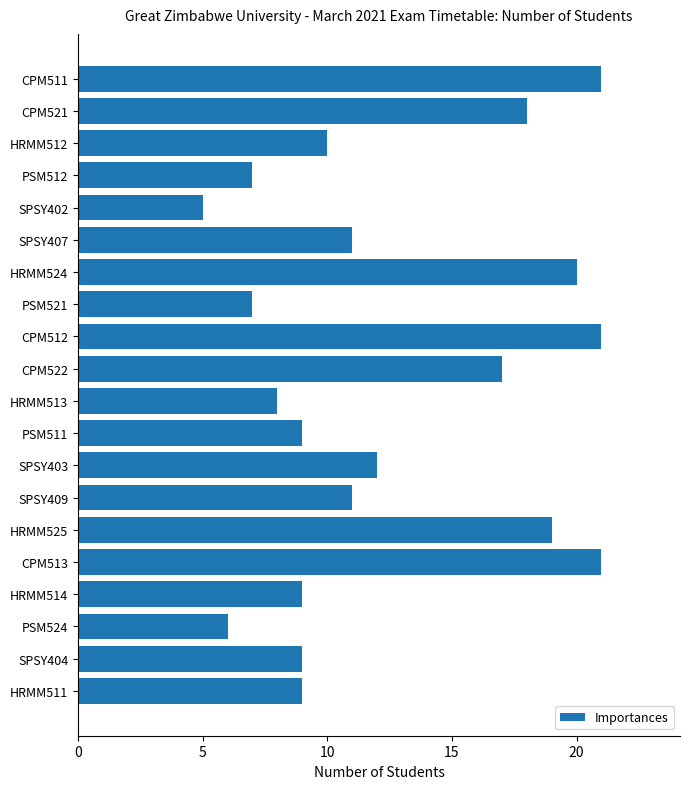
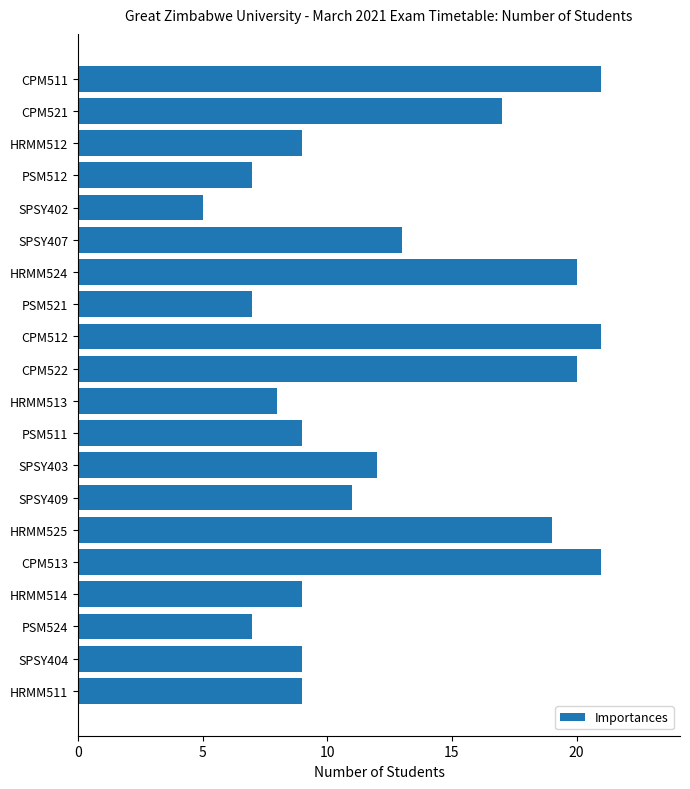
  {
    "CPM511": 21,
-   "CPM521": 18,
-   "HRMM512": 10,
+   "CPM521": 17,
+   "HRMM512": 9,
    "PSM512": 7,
    "SPSY402": 5,
-   "SPSY407": 11,
+   "SPSY407": 13,
    "HRMM524": 20,
    "PSM521": 7,
    "CPM512": 21,
-   "CPM522": 17,
+   "CPM522": 20,
    "HRMM513": 8,
    "PSM511": 9,
    "SPSY403": 12,
    "SPSY409": 11,
    "HRMM525": 19,
    "CPM513": 21,
    "HRMM514": 9,
-   "PSM524": 6,
+   "PSM524": 7,
    "SPSY404": 9,
    "HRMM511": 9
  }
